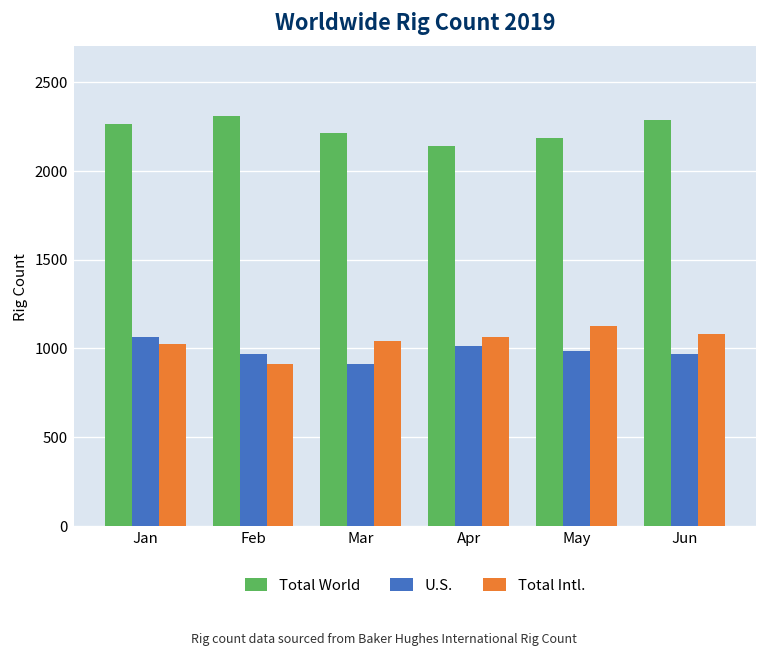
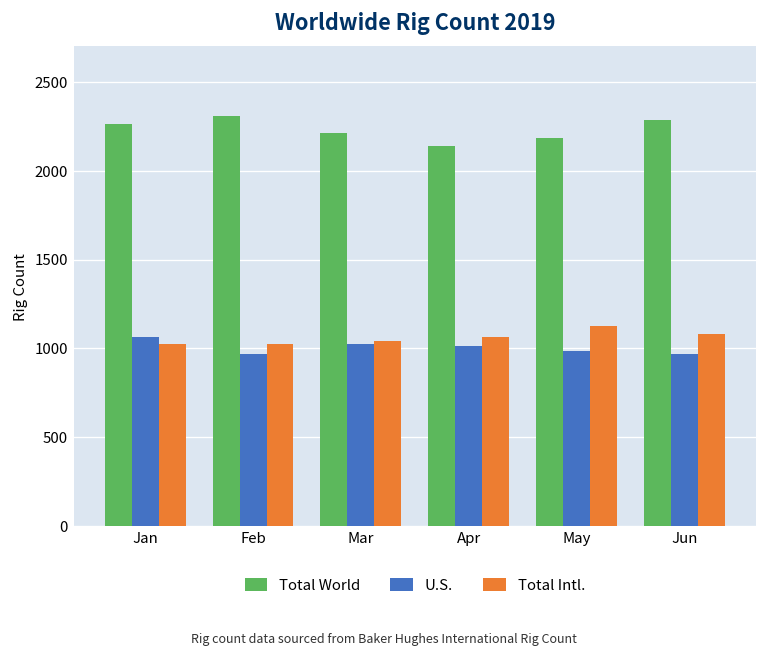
  {
    "Total World": {
      "Jan": 2270,
      "Feb": 2310,
      "Mar": 2210,
      "Apr": 2140,
      "May": 2180,
      "Jun": 2290
    },
    "U.S.": {
      "Jan": 1070,
      "Feb": 970,
-     "Mar": 910,
+     "Mar": 1020,
      "Apr": 1010,
      "May": 990,
      "Jun": 970
    },
    "Total Intl.": {
      "Jan": 1020,
-     "Feb": 910,
+     "Feb": 1030,
      "Mar": 1040,
      "Apr": 1060,
      "May": 1130,
      "Jun": 1080
    }
  }
